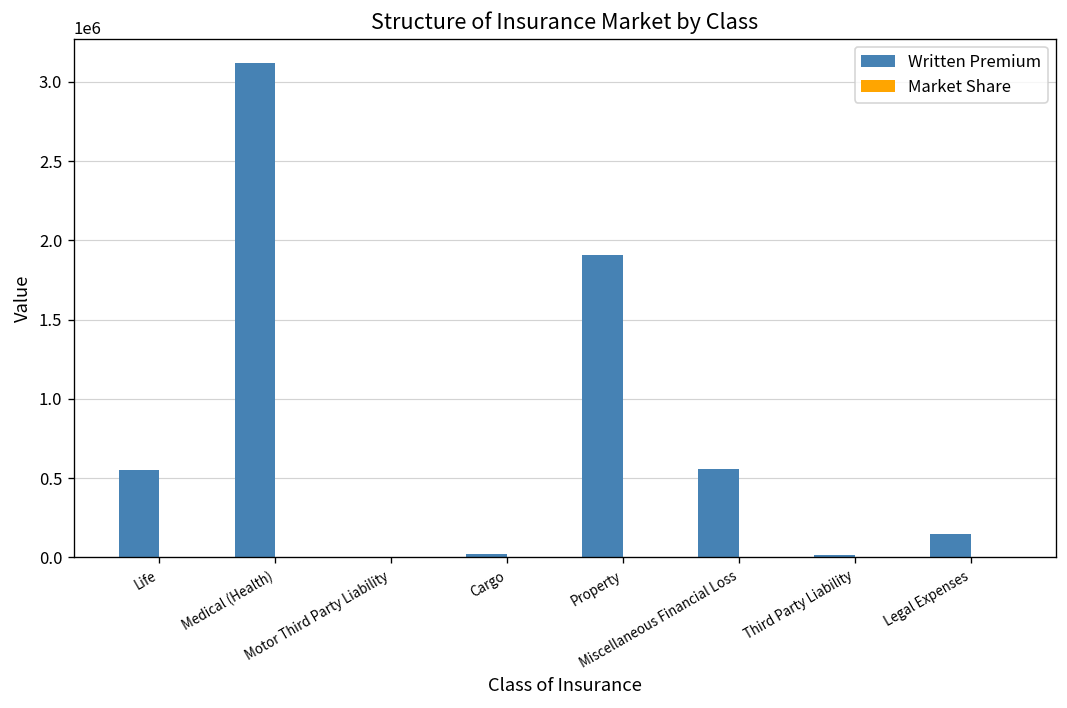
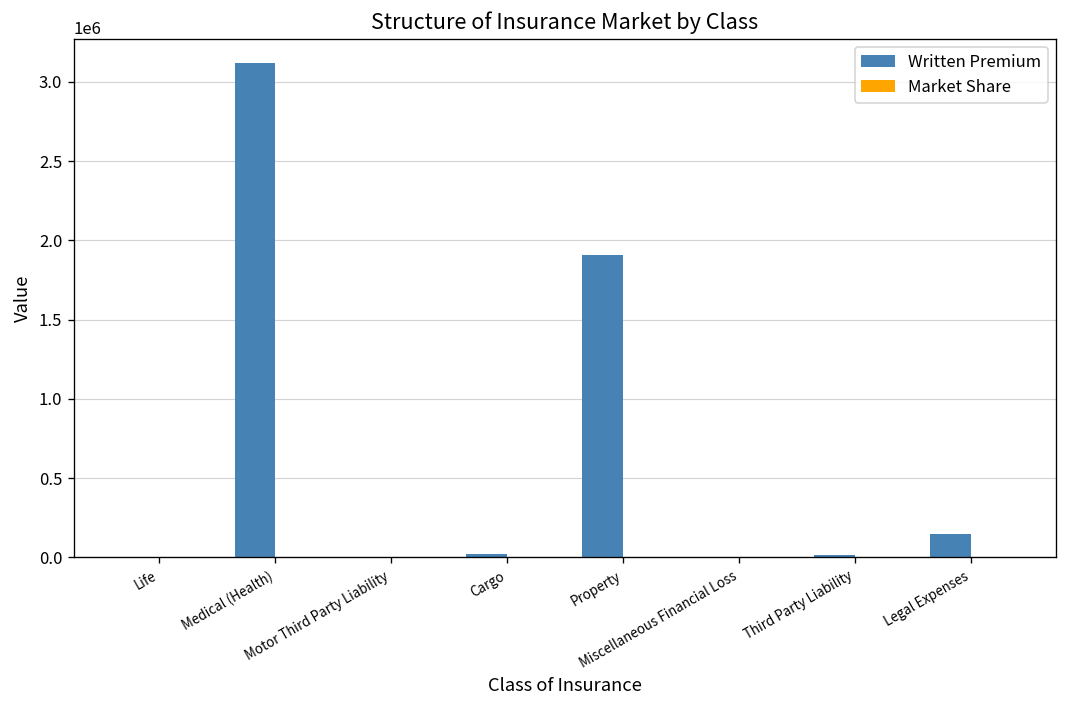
  {
    "Written Premium": {
-     "Life": 550000,
+     "Life": 0,
      "Medical (Health)": 3120000,
      "Cargo": 20000,
      "Property": 1910000,
-     "Miscellaneous Financial Loss": 560000,
+     "Miscellaneous Financial Loss": 0,
      "Legal Expenses": 150000
    }
  }
